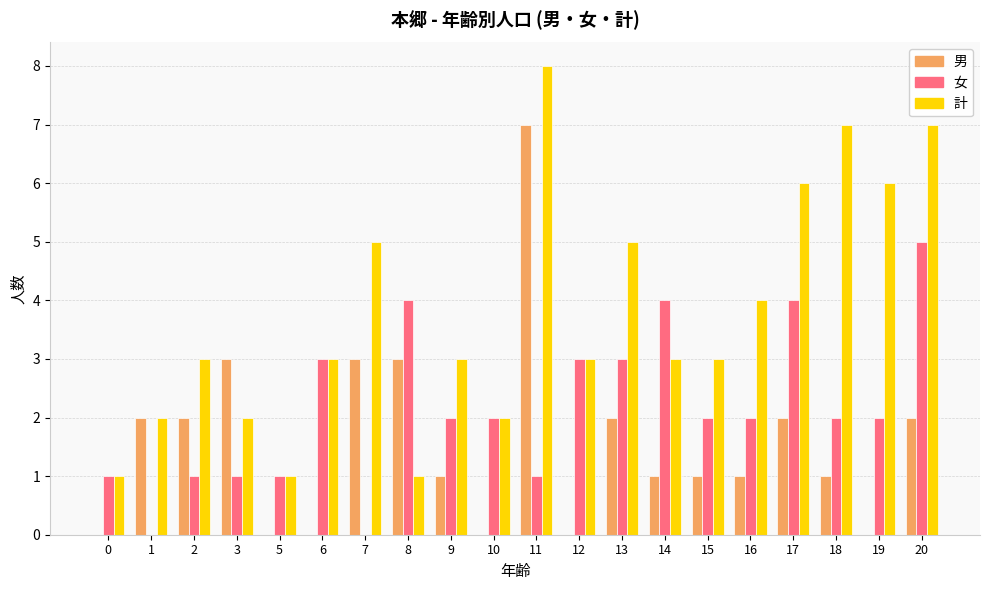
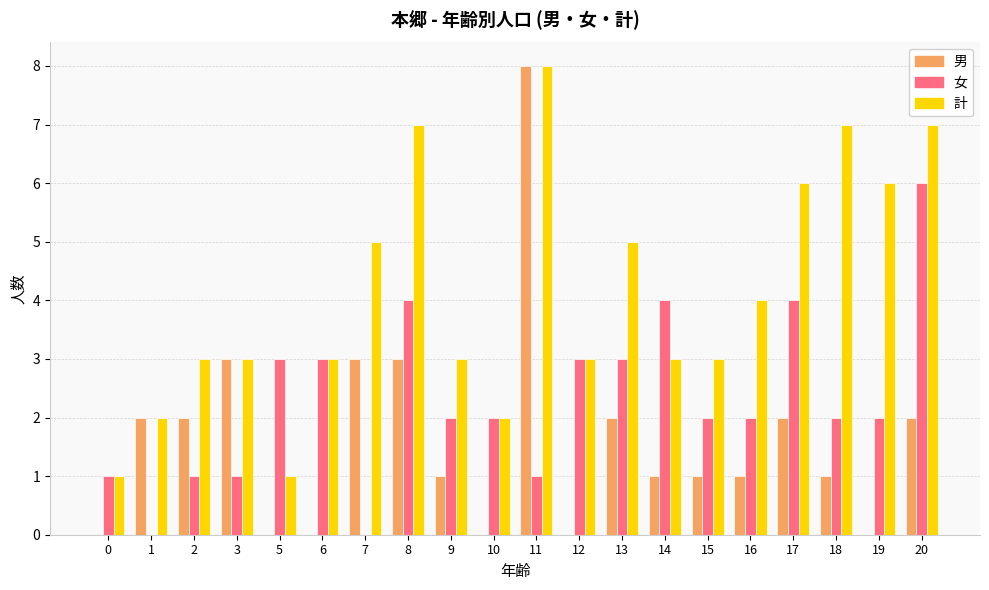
  {
    "男": {
      "0": 0,
      "1": 2,
      "2": 2,
      "3": 3,
      "5": 0,
      "6": 0,
      "7": 3,
      "8": 3,
      "9": 1,
      "10": 0,
-     "11": 7,
+     "11": 8,
      "12": 0,
      "13": 2,
      "14": 1,
      "15": 1,
      "16": 1,
      "17": 2,
      "18": 1,
      "19": 0,
      "20": 2
    },
    "女": {
      "0": 1,
      "1": 0,
      "2": 1,
      "3": 1,
-     "5": 1,
+     "5": 3,
      "6": 3,
      "7": 0,
      "8": 4,
      "9": 2,
      "10": 2,
      "11": 1,
      "12": 3,
      "13": 3,
      "14": 4,
      "15": 2,
      "16": 2,
      "17": 4,
      "18": 2,
      "19": 2,
-     "20": 5
+     "20": 6
    },
    "計": {
      "0": 1,
      "1": 2,
      "2": 3,
-     "3": 2,
+     "3": 3,
      "5": 1,
      "6": 3,
      "7": 5,
-     "8": 1,
+     "8": 7,
      "9": 3,
      "10": 2,
      "11": 8,
      "12": 3,
      "13": 5,
      "14": 3,
      "15": 3,
      "16": 4,
      "17": 6,
      "18": 7,
      "19": 6,
      "20": 7
    }
  }
